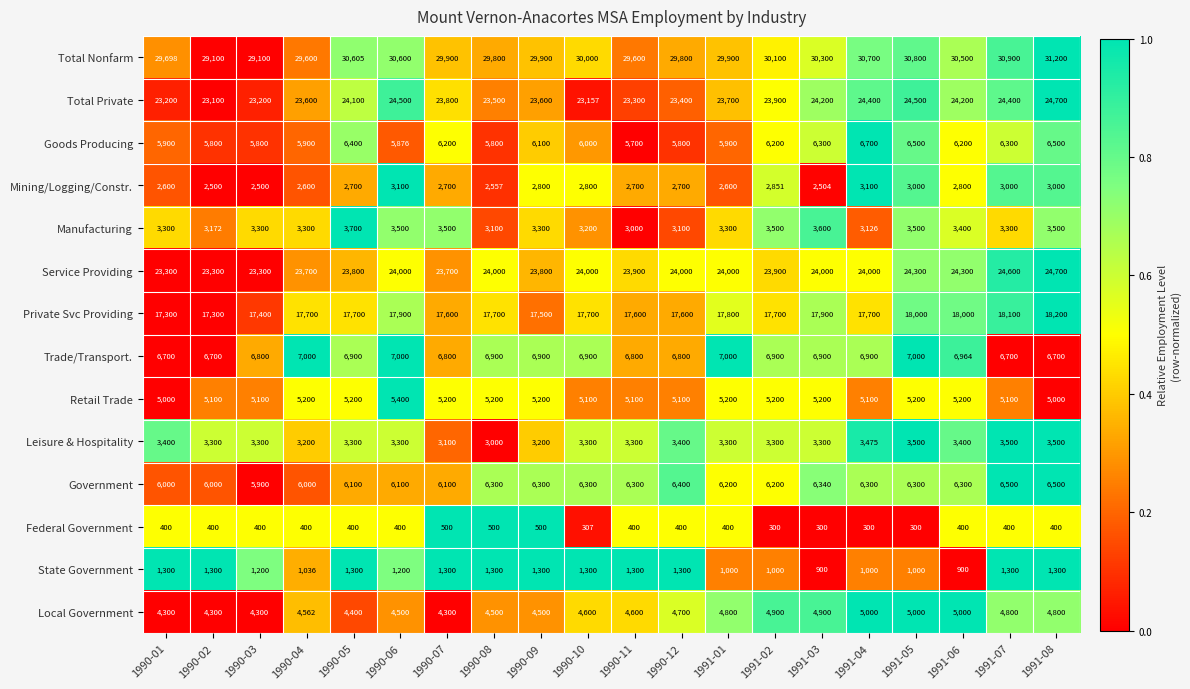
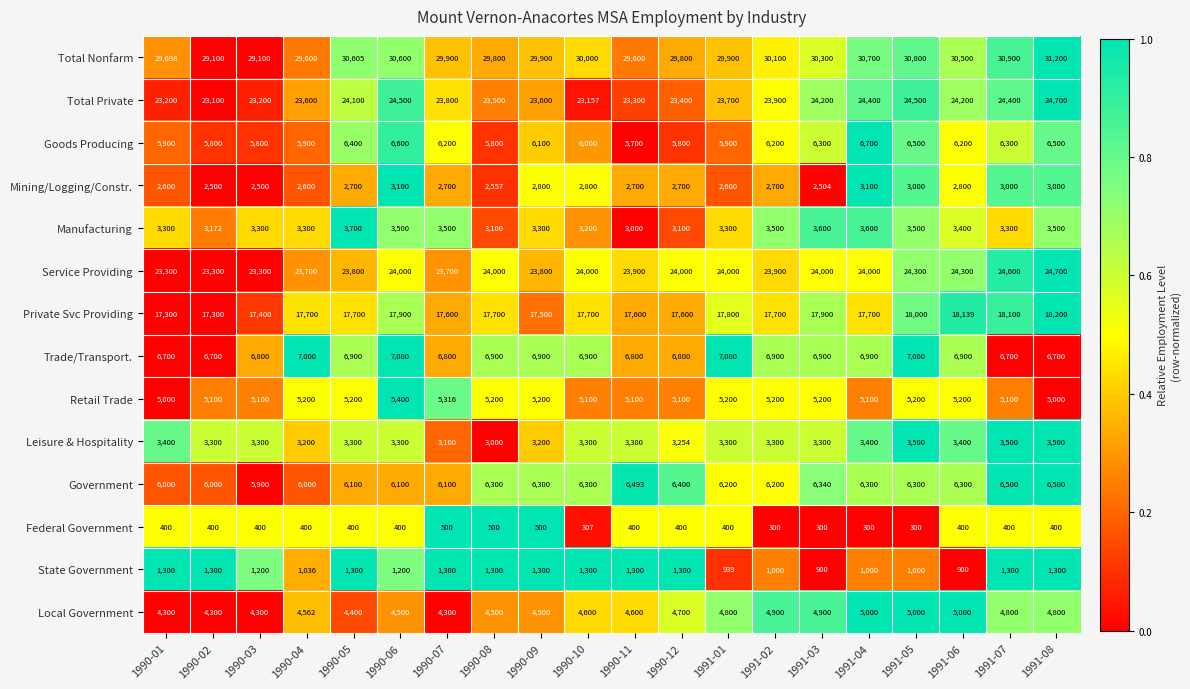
  {
    "Goods Producing": {
      "1990-01": "5,900",
      "1990-02": "5,800",
      "1990-03": "5,800",
      "1990-04": "5,900",
      "1990-05": "6,400",
-     "1990-06": "5,876",
+     "1990-06": "6,600",
      "1990-07": "6,200",
      "1990-08": "5,800",
      "1990-09": "6,100",
      "1990-10": "6,000",
      "1990-11": "5,700",
      "1990-12": "5,800",
      "1991-01": "5,900",
      "1991-02": "6,200",
      "1991-03": "6,300",
      "1991-04": "6,700",
      "1991-05": "6,500",
      "1991-06": "6,200",
      "1991-07": "6,300",
      "1991-08": "6,500"
    },
    "Mining/Logging/Constr.": {
      "1990-01": "2,600",
      "1990-02": "2,500",
      "1990-03": "2,500",
      "1990-04": "2,600",
      "1990-05": "2,700",
      "1990-06": "3,100",
      "1990-07": "2,700",
      "1990-08": "2,557",
      "1990-09": "2,800",
      "1990-10": "2,800",
      "1990-11": "2,700",
      "1990-12": "2,700",
      "1991-01": "2,600",
-     "1991-02": "2,851",
+     "1991-02": "2,700",
      "1991-03": "2,504",
      "1991-04": "3,100",
      "1991-05": "3,000",
      "1991-06": "2,800",
      "1991-07": "3,000",
      "1991-08": "3,000"
    },
    "Manufacturing": {
      "1990-01": "3,300",
      "1990-02": "3,172",
      "1990-03": "3,300",
      "1990-04": "3,300",
      "1990-05": "3,700",
      "1990-06": "3,500",
      "1990-07": "3,500",
      "1990-08": "3,100",
      "1990-09": "3,300",
      "1990-10": "3,200",
      "1990-11": "3,000",
      "1990-12": "3,100",
      "1991-01": "3,300",
      "1991-02": "3,500",
      "1991-03": "3,600",
-     "1991-04": "3,126",
+     "1991-04": "3,600",
      "1991-05": "3,500",
      "1991-06": "3,400",
      "1991-07": "3,300",
      "1991-08": "3,500"
    },
    "Private Svc Providing": {
      "1990-01": "17,300",
      "1990-02": "17,300",
      "1990-03": "17,400",
      "1990-04": "17,700",
      "1990-05": "17,700",
      "1990-06": "17,900",
      "1990-07": "17,600",
      "1990-08": "17,700",
      "1990-09": "17,500",
      "1990-10": "17,700",
      "1990-11": "17,600",
      "1990-12": "17,600",
      "1991-01": "17,800",
      "1991-02": "17,700",
      "1991-03": "17,900",
      "1991-04": "17,700",
      "1991-05": "18,000",
-     "1991-06": "18,000",
+     "1991-06": "18,139",
      "1991-07": "18,100",
      "1991-08": "18,200"
    },
    "Trade/Transport.": {
      "1990-01": "6,700",
      "1990-02": "6,700",
      "1990-03": "6,800",
      "1990-04": "7,000",
      "1990-05": "6,900",
      "1990-06": "7,000",
      "1990-07": "6,800",
      "1990-08": "6,900",
      "1990-09": "6,900",
      "1990-10": "6,900",
      "1990-11": "6,800",
      "1990-12": "6,800",
      "1991-01": "7,000",
      "1991-02": "6,900",
      "1991-03": "6,900",
      "1991-04": "6,900",
      "1991-05": "7,000",
-     "1991-06": "6,964",
+     "1991-06": "6,900",
      "1991-07": "6,700",
      "1991-08": "6,700"
    },
    "Retail Trade": {
      "1990-01": "5,000",
      "1990-02": "5,100",
      "1990-03": "5,100",
      "1990-04": "5,200",
      "1990-05": "5,200",
      "1990-06": "5,400",
-     "1990-07": "5,200",
+     "1990-07": "5,316",
      "1990-08": "5,200",
      "1990-09": "5,200",
      "1990-10": "5,100",
      "1990-11": "5,100",
      "1990-12": "5,100",
      "1991-01": "5,200",
      "1991-02": "5,200",
      "1991-03": "5,200",
      "1991-04": "5,100",
      "1991-05": "5,200",
      "1991-06": "5,200",
      "1991-07": "5,100",
      "1991-08": "5,000"
    },
    "Leisure & Hospitality": {
      "1990-01": "3,400",
      "1990-02": "3,300",
      "1990-03": "3,300",
      "1990-04": "3,200",
      "1990-05": "3,300",
      "1990-06": "3,300",
      "1990-07": "3,100",
      "1990-08": "3,000",
      "1990-09": "3,200",
      "1990-10": "3,300",
      "1990-11": "3,300",
-     "1990-12": "3,400",
+     "1990-12": "3,254",
      "1991-01": "3,300",
      "1991-02": "3,300",
      "1991-03": "3,300",
-     "1991-04": "3,475",
+     "1991-04": "3,400",
      "1991-05": "3,500",
      "1991-06": "3,400",
      "1991-07": "3,500",
      "1991-08": "3,500"
    },
    "Government": {
      "1990-01": "6,000",
      "1990-02": "6,000",
      "1990-03": "5,900",
      "1990-04": "6,000",
      "1990-05": "6,100",
      "1990-06": "6,100",
      "1990-07": "6,100",
      "1990-08": "6,300",
      "1990-09": "6,300",
      "1990-10": "6,300",
-     "1990-11": "6,300",
+     "1990-11": "6,493",
      "1990-12": "6,400",
      "1991-01": "6,200",
      "1991-02": "6,200",
      "1991-03": "6,340",
      "1991-04": "6,300",
      "1991-05": "6,300",
      "1991-06": "6,300",
      "1991-07": "6,500",
      "1991-08": "6,500"
    },
    "State Government": {
      "1990-01": "1,300",
      "1990-02": "1,300",
      "1990-03": "1,200",
      "1990-04": "1,036",
      "1990-05": "1,300",
      "1990-06": "1,200",
      "1990-07": "1,300",
      "1990-08": "1,300",
      "1990-09": "1,300",
      "1990-10": "1,300",
      "1990-11": "1,300",
      "1990-12": "1,300",
-     "1991-01": "1,000",
+     "1991-01": "939",
      "1991-02": "1,000",
      "1991-03": "900",
      "1991-04": "1,000",
      "1991-05": "1,000",
      "1991-06": "900",
      "1991-07": "1,300",
      "1991-08": "1,300"
    }
  }
